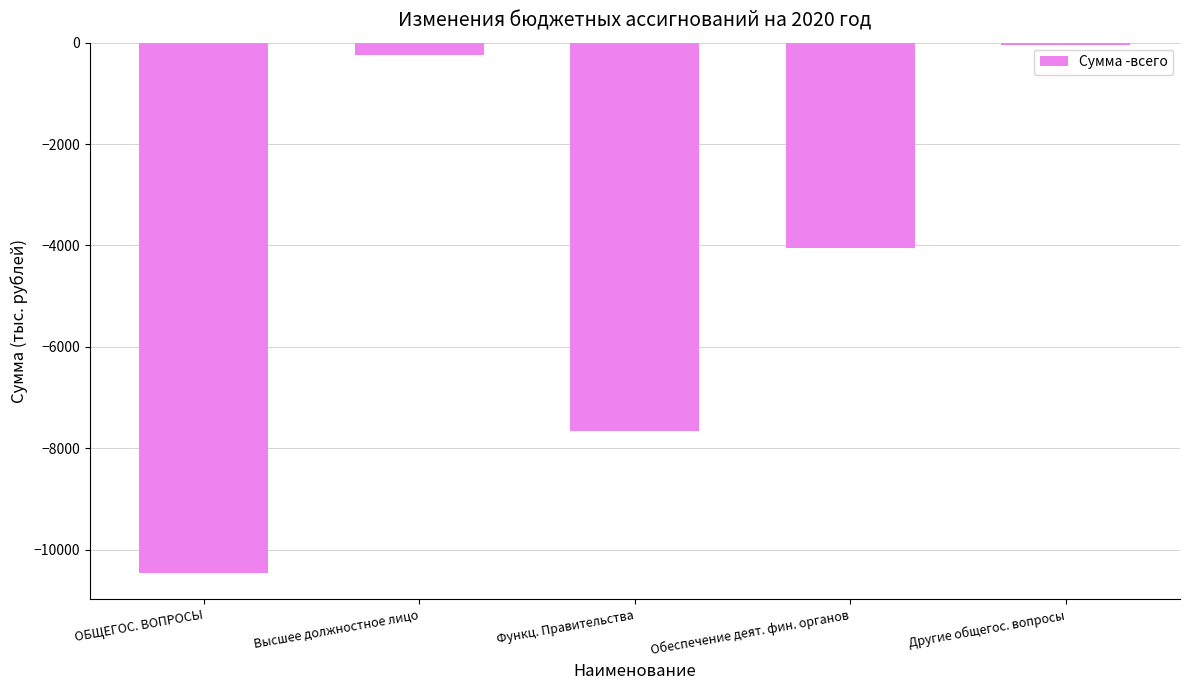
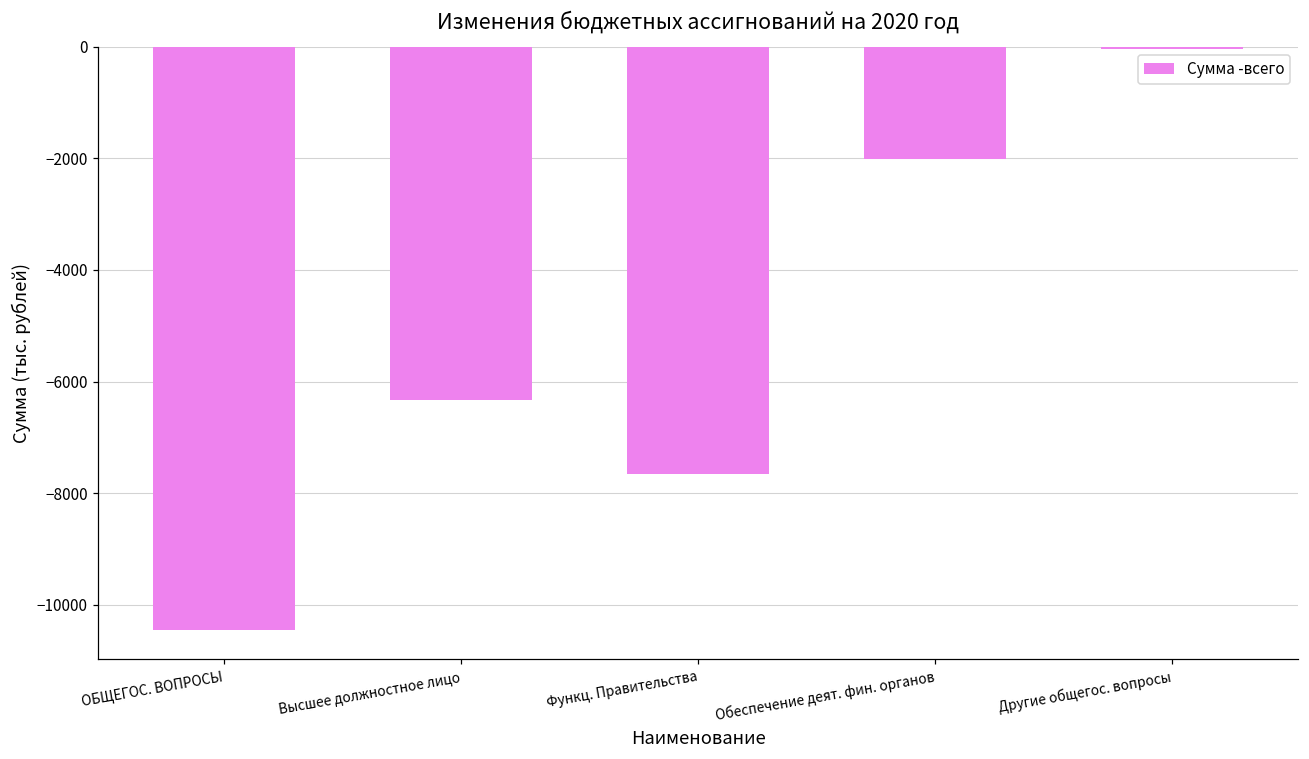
  {
    "ОБЩЕГОС. ВОПРОСЫ": -10500,
-   "Высшее должностное лицо": -200,
+   "Высшее должностное лицо": -6300,
    "Функц. Правительства": -7700,
-   "Обеспечение деят. фин. органов": -4000
+   "Обеспечение деят. фин. органов": -2000
  }
